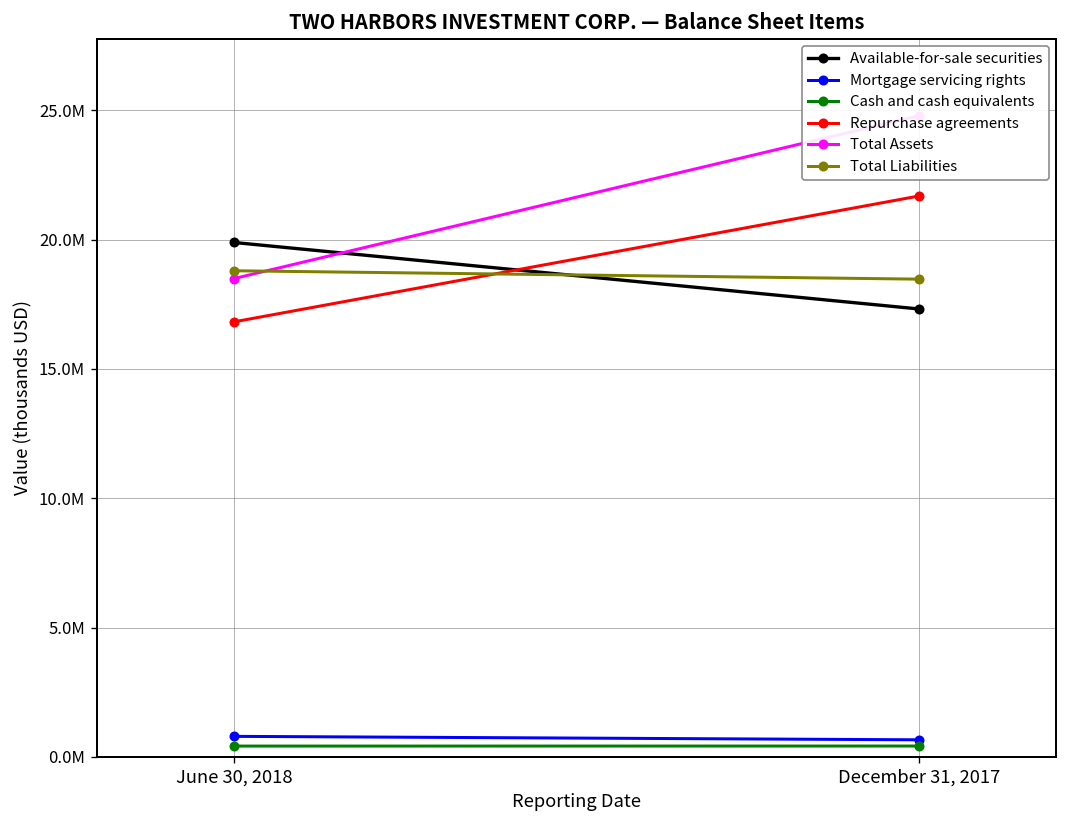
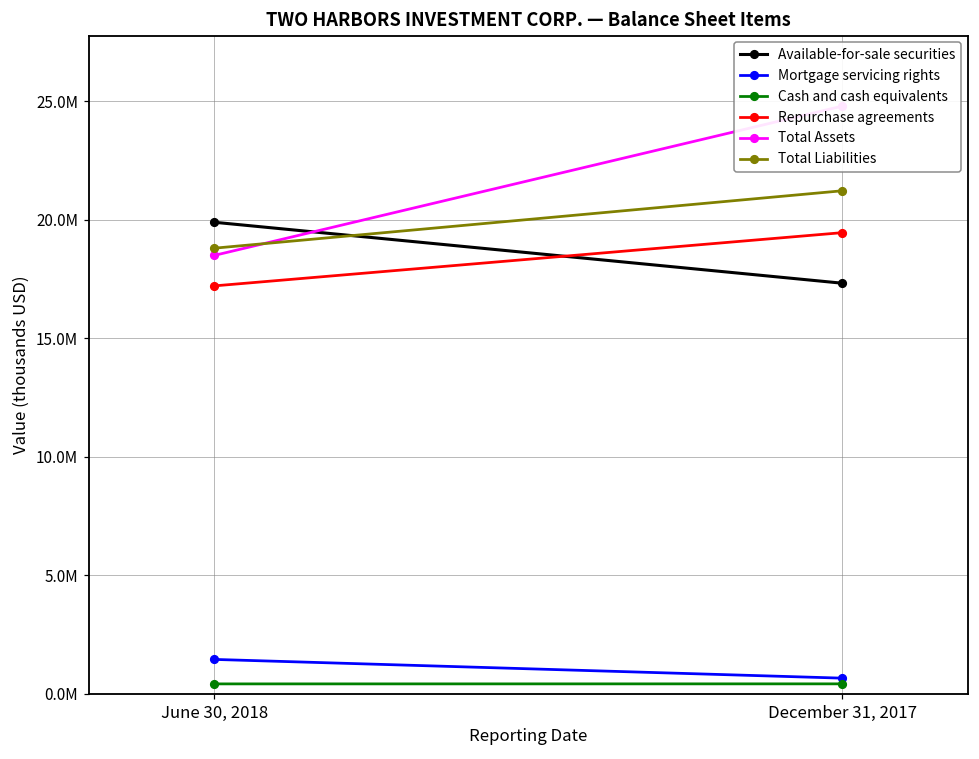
  {
    "Available-for-sale securities": {
      "June 30, 2018": 19900000,
      "December 31, 2017": 17300000
    },
    "Mortgage servicing rights": {
-     "June 30, 2018": 800000,
+     "June 30, 2018": 1500000,
      "December 31, 2017": 700000
    },
    "Cash and cash equivalents": {
      "June 30, 2018": 400000,
      "December 31, 2017": 400000
    },
    "Repurchase agreements": {
-     "June 30, 2018": 16800000,
-     "December 31, 2017": 21700000
+     "June 30, 2018": 17200000,
+     "December 31, 2017": 19500000
    },
    "Total Assets": {
      "June 30, 2018": 18500000
    },
    "Total Liabilities": {
      "June 30, 2018": 18800000,
-     "December 31, 2017": 18500000
+     "December 31, 2017": 21200000
    }
  }
